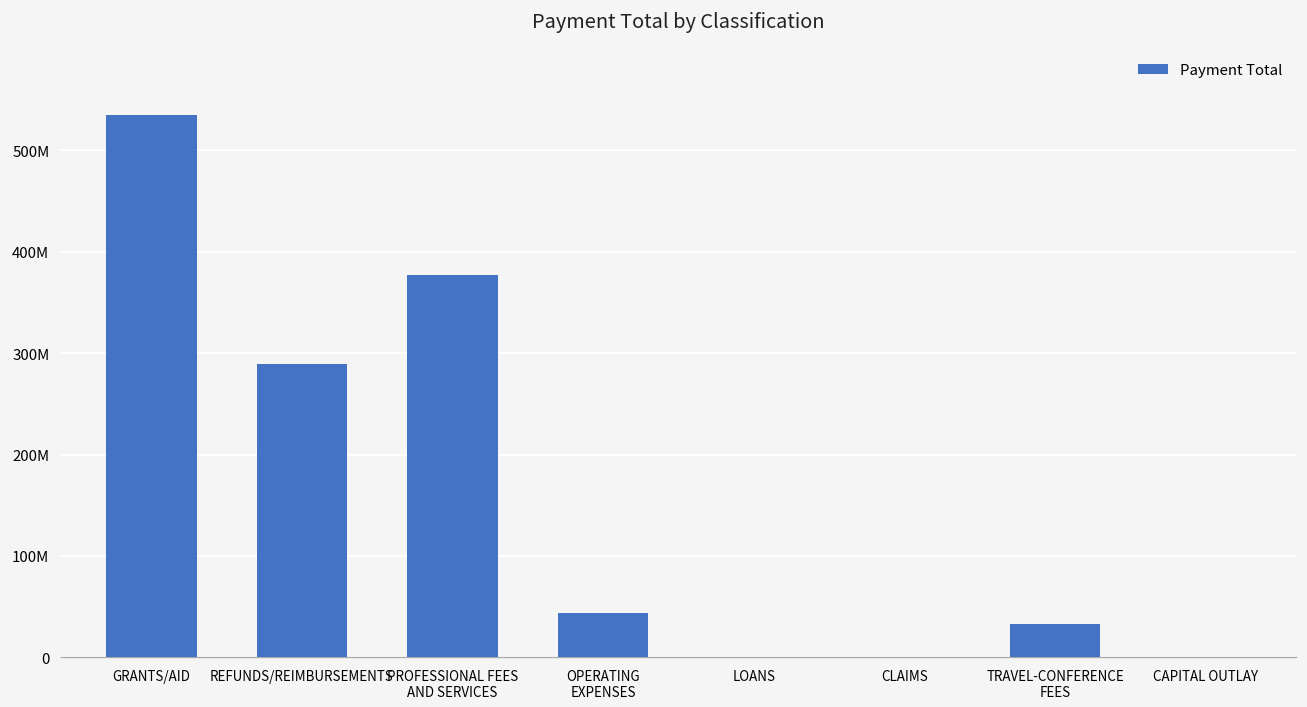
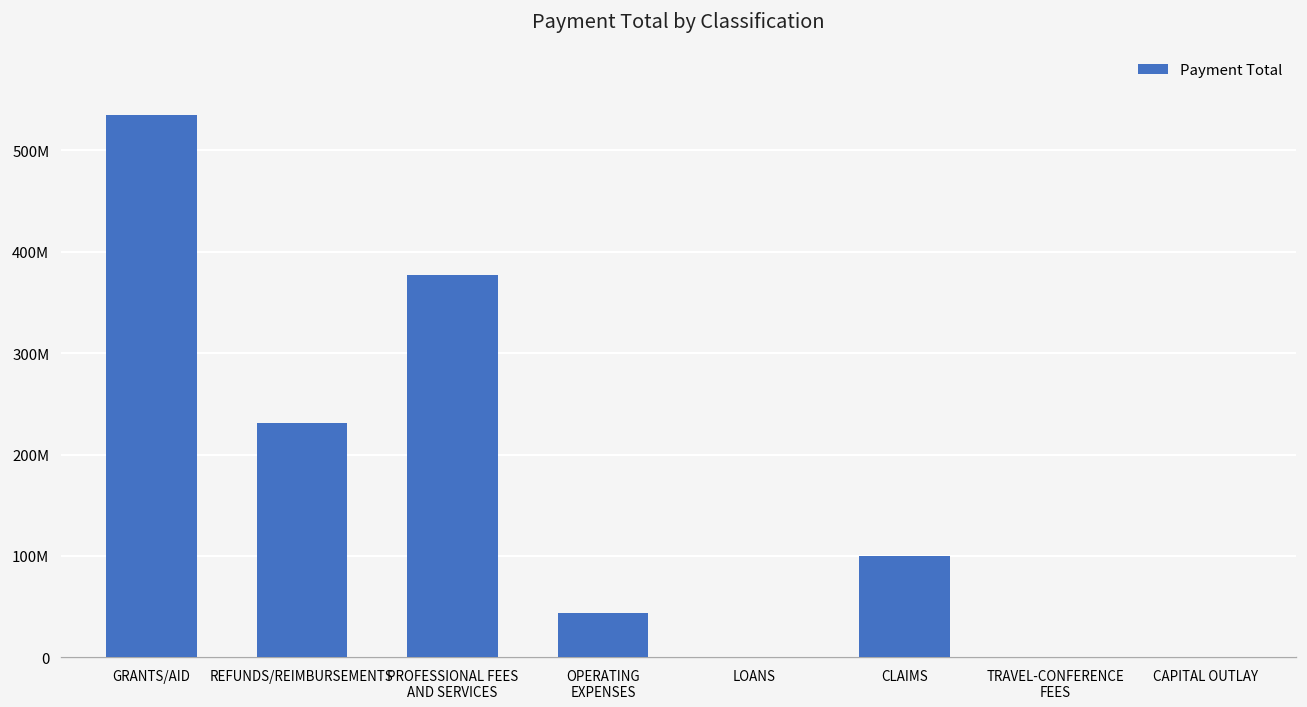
  {
    "GRANTS/AID": 530000000,
-   "REFUNDS/REIMBURSEMENTS": 290000000,
+   "REFUNDS/REIMBURSEMENTS": 230000000,
    "PROFESSIONAL FEES AND SERVICES": 380000000,
    "OPERATING EXPENSES": 40000000,
-   "CLAIMS": 0,
-   "TRAVEL-CONFERENCE FEES": 30000000
+   "CLAIMS": 100000000,
+   "TRAVEL-CONFERENCE FEES": 0
  }
